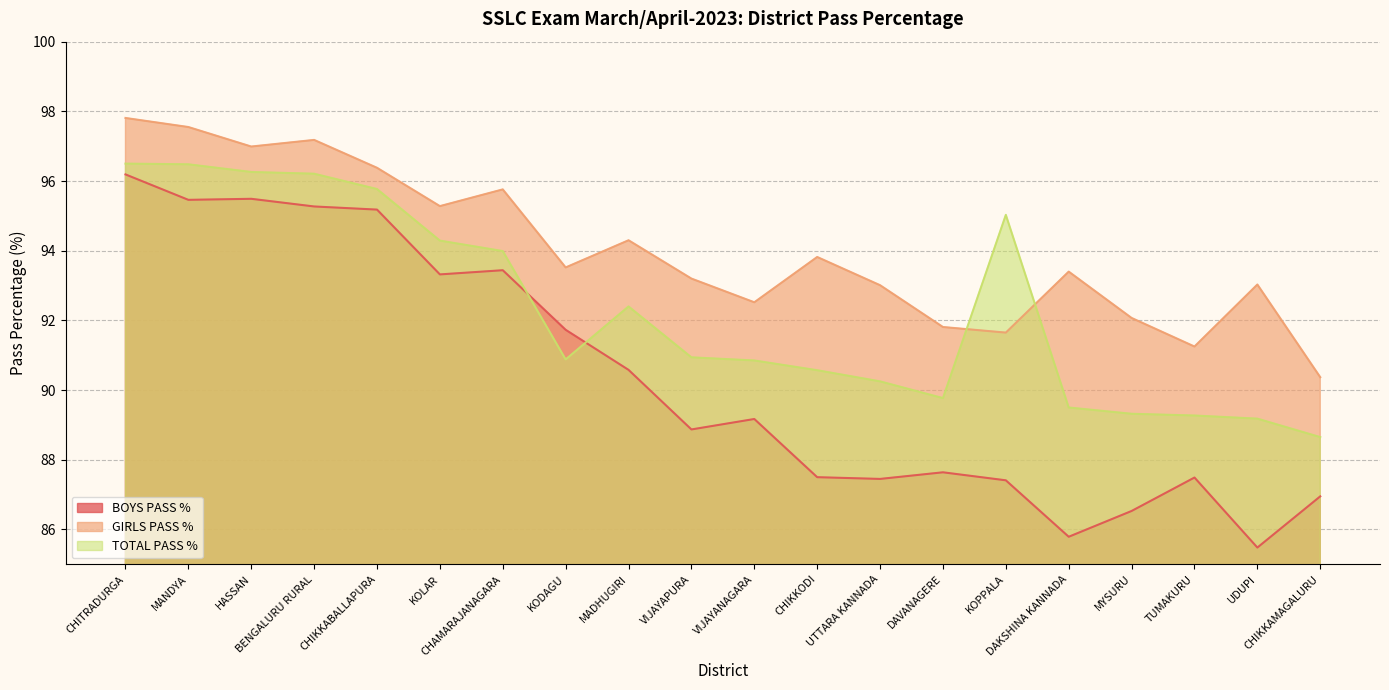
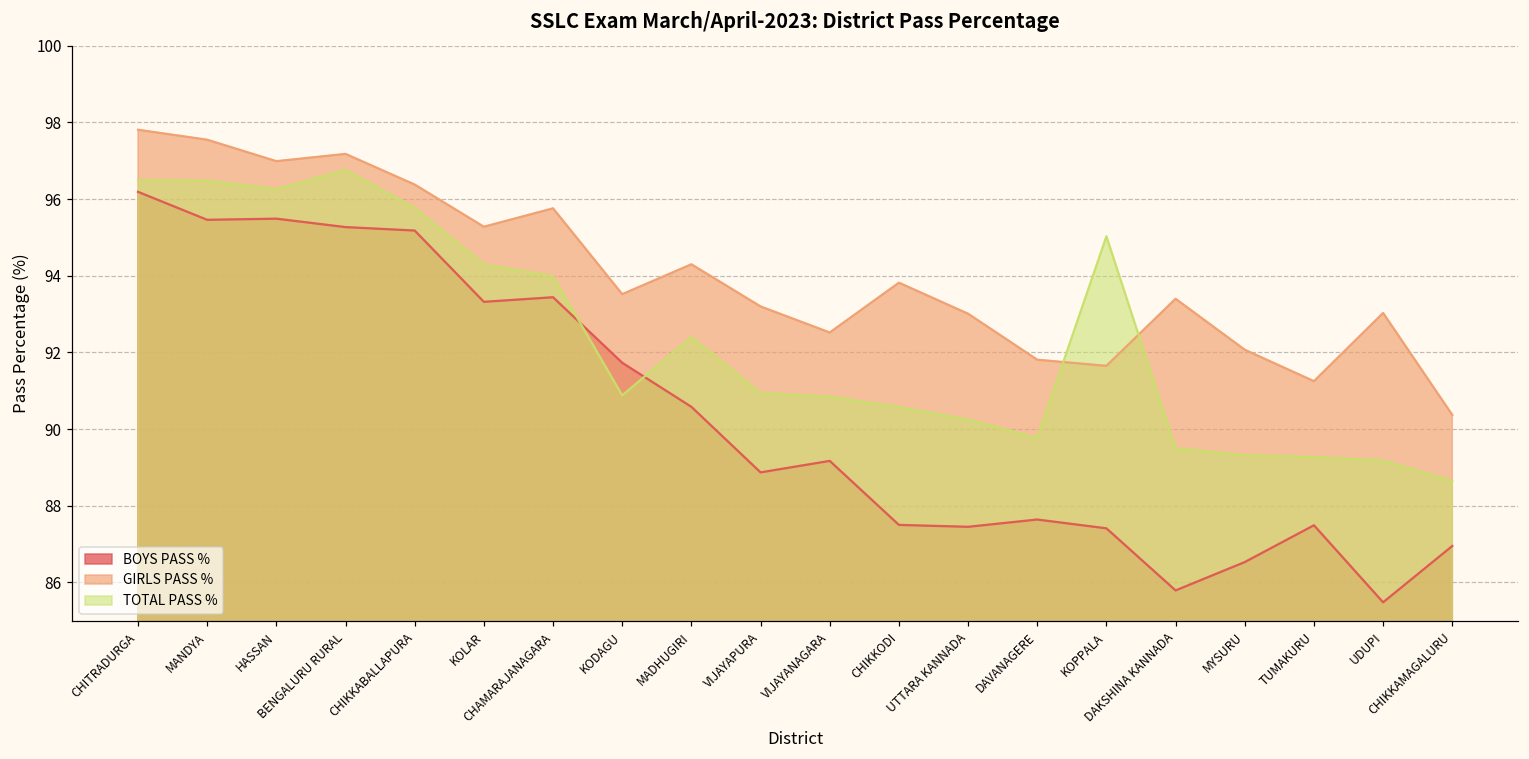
  {
    "BOYS PASS %": {
      "CHITRADURGA": 96.2,
      "MANDYA": 95.5,
      "HASSAN": 95.5,
      "BENGALURU RURAL": 95.3,
      "CHIKKABALLAPURA": 95.2,
      "KOLAR": 93.3,
      "CHAMARAJANAGARA": 93.4,
      "KODAGU": 91.7,
      "MADHUGIRI": 90.6,
      "VIJAYAPURA": 88.9,
      "VIJAYANAGARA": 89.2,
      "CHIKKODI": 87.5,
      "UTTARA KANNADA": 87.5,
      "DAVANAGERE": 87.6,
      "KOPPALA": 87.4,
      "DAKSHINA KANNADA": 85.8,
      "MYSURU": 86.5,
      "TUMAKURU": 87.5,
      "UDUPI": 85.5,
      "CHIKKAMAGALURU": 87.0
    },
    "GIRLS PASS %": {
      "CHITRADURGA": 97.8,
      "MANDYA": 97.6,
      "HASSAN": 97.0,
      "BENGALURU RURAL": 97.2,
      "CHIKKABALLAPURA": 96.4,
      "KOLAR": 95.3,
      "CHAMARAJANAGARA": 95.8,
      "KODAGU": 93.5,
      "MADHUGIRI": 94.3,
      "VIJAYAPURA": 93.2,
      "VIJAYANAGARA": 92.5,
      "CHIKKODI": 93.8,
      "UTTARA KANNADA": 93.0,
      "DAVANAGERE": 91.8,
      "KOPPALA": 91.7,
      "DAKSHINA KANNADA": 93.4,
      "MYSURU": 92.1,
      "TUMAKURU": 91.3,
      "UDUPI": 93.0,
      "CHIKKAMAGALURU": 90.4
    },
    "TOTAL PASS %": {
      "CHITRADURGA": 96.5,
      "MANDYA": 96.5,
      "HASSAN": 96.3,
-     "BENGALURU RURAL": 96.2,
+     "BENGALURU RURAL": 96.8,
      "CHIKKABALLAPURA": 95.8,
      "KOLAR": 94.3,
      "CHAMARAJANAGARA": 94.0,
      "KODAGU": 90.9,
      "MADHUGIRI": 92.4,
      "VIJAYAPURA": 90.9,
      "VIJAYANAGARA": 90.9,
      "CHIKKODI": 90.6,
      "UTTARA KANNADA": 90.3,
      "DAVANAGERE": 89.8,
      "KOPPALA": 95.0,
      "DAKSHINA KANNADA": 89.5,
      "MYSURU": 89.3,
      "TUMAKURU": 89.3,
      "UDUPI": 89.2,
      "CHIKKAMAGALURU": 88.7
    }
  }
